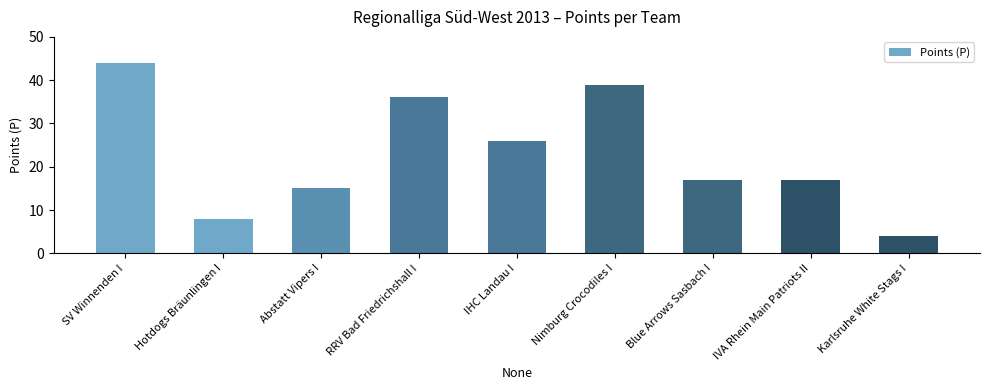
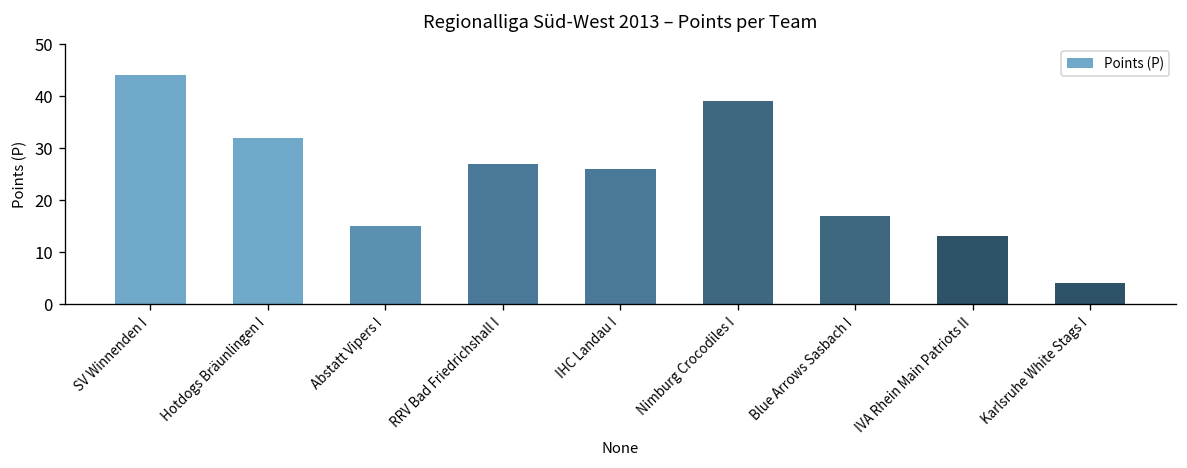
  {
    "SV Winnenden I": 44,
-   "Hotdogs Bräunlingen I": 8,
+   "Hotdogs Bräunlingen I": 32,
    "Abstatt Vipers I": 15,
-   "RRV Bad Friedrichshall I": 36,
+   "RRV Bad Friedrichshall I": 27,
    "IHC Landau I": 26,
    "Nimburg Crocodiles I": 39,
    "Blue Arrows Sasbach I": 17,
-   "IVA Rhein Main Patriots II": 17,
+   "IVA Rhein Main Patriots II": 13,
    "Karlsruhe White Stags I": 4
  }
